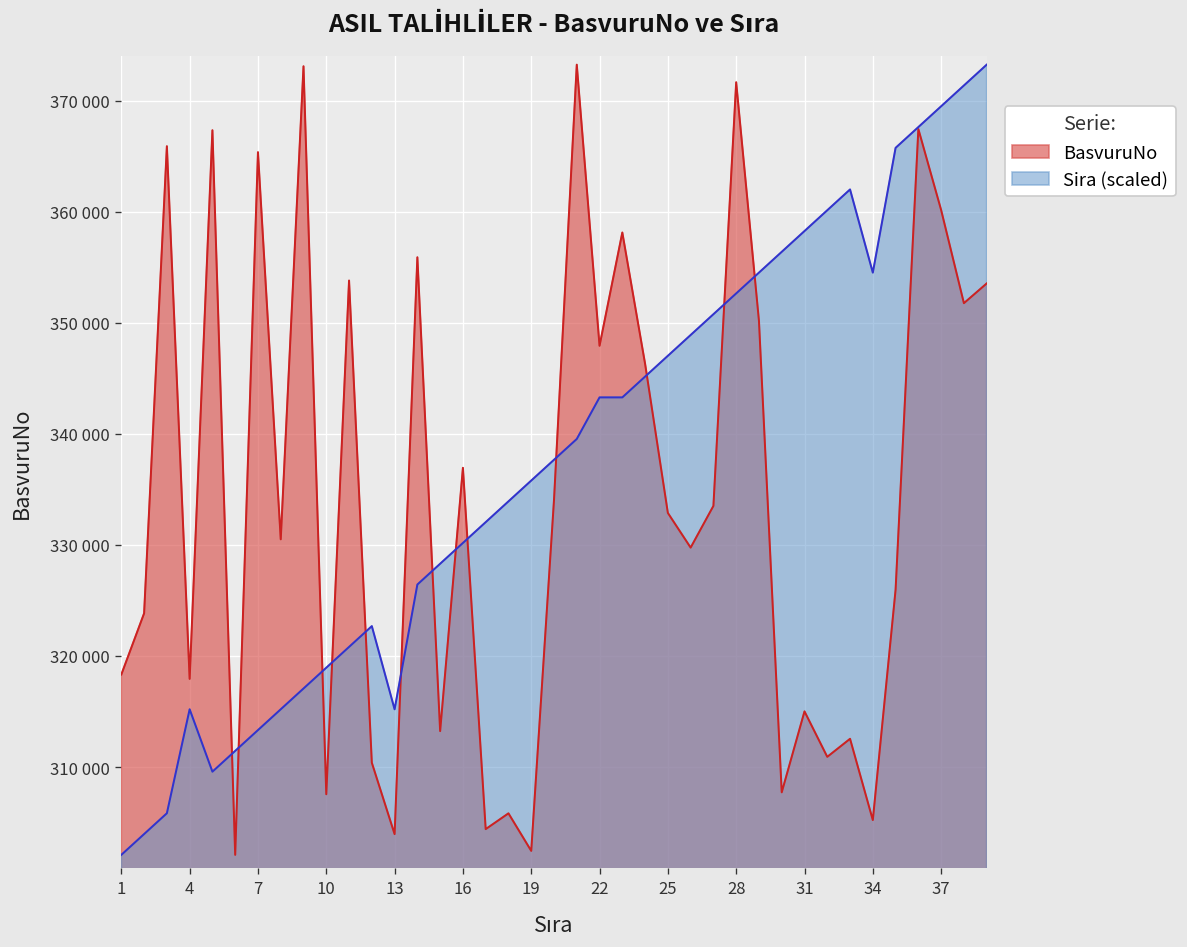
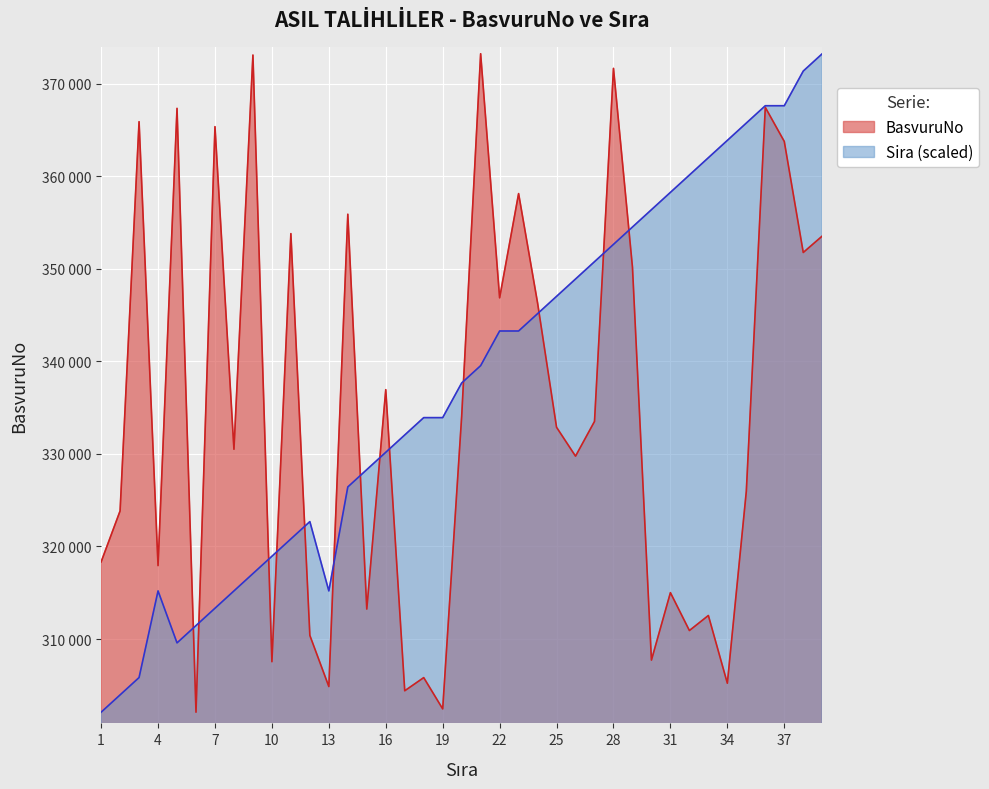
  {
    "BasvuruNo": {
      "1": 318000,
      "4": 318000,
      "7": 365000,
      "10": 308000,
-     "13": 304000,
+     "13": 305000,
      "16": 337000,
      "19": 302000,
-     "22": 348000,
+     "22": 347000,
      "25": 333000,
      "28": 372000,
      "31": 315000,
      "34": 305000,
-     "37": 360000
+     "37": 364000
    },
    "Sira (scaled)": {
      "1": 302000,
      "4": 315000,
      "7": 313000,
      "10": 319000,
      "13": 315000,
      "16": 330000,
-     "19": 336000,
+     "19": 334000,
      "22": 343000,
      "25": 347000,
      "28": 353000,
      "31": 358000,
-     "34": 355000,
-     "37": 370000
+     "34": 364000,
+     "37": 368000
    }
  }
